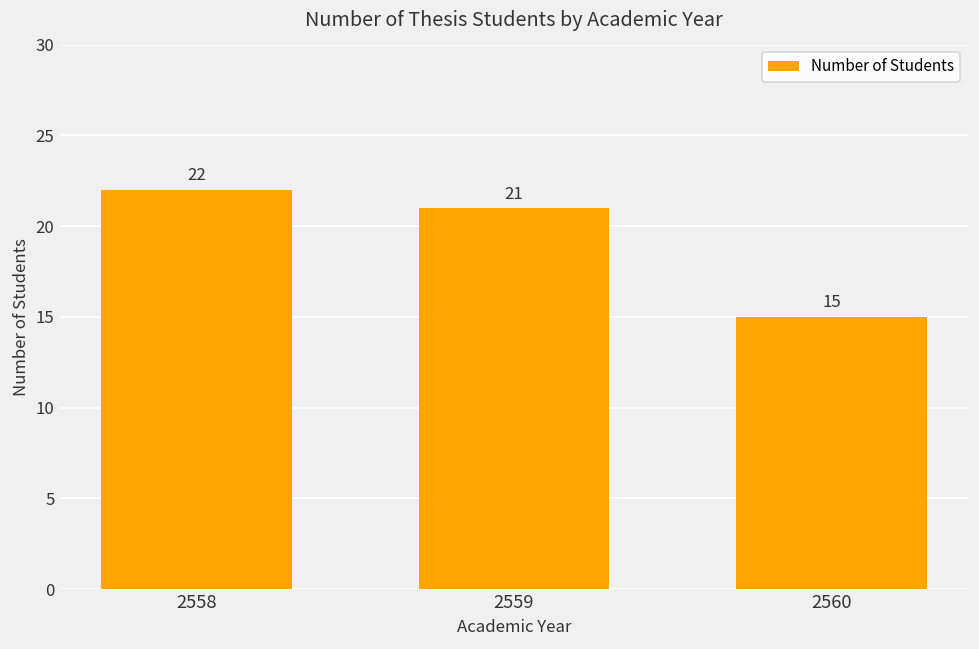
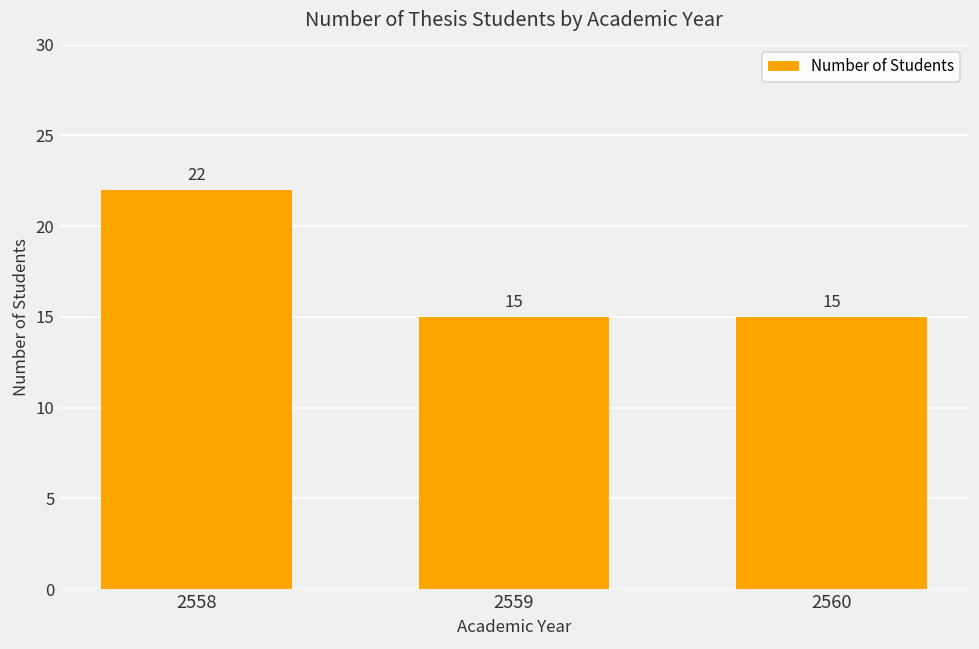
  {
    "2558": 22,
-   "2559": 21,
+   "2559": 15,
    "2560": 15
  }
